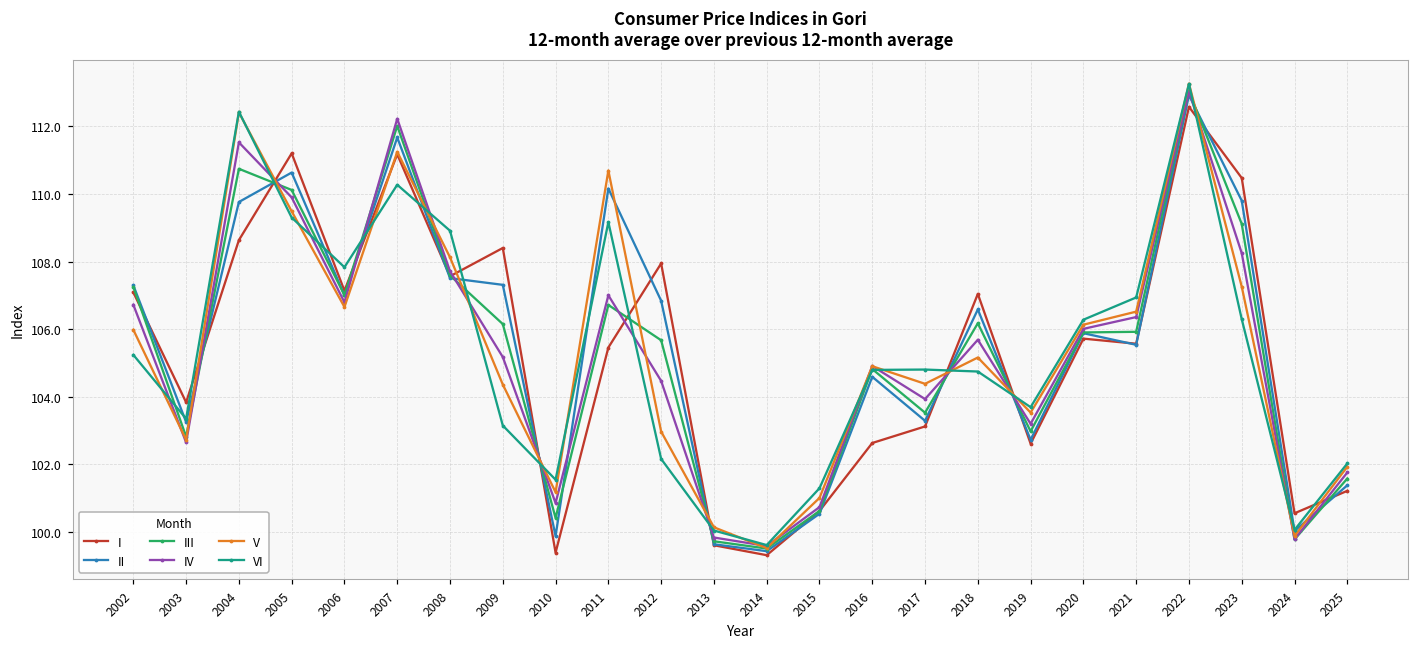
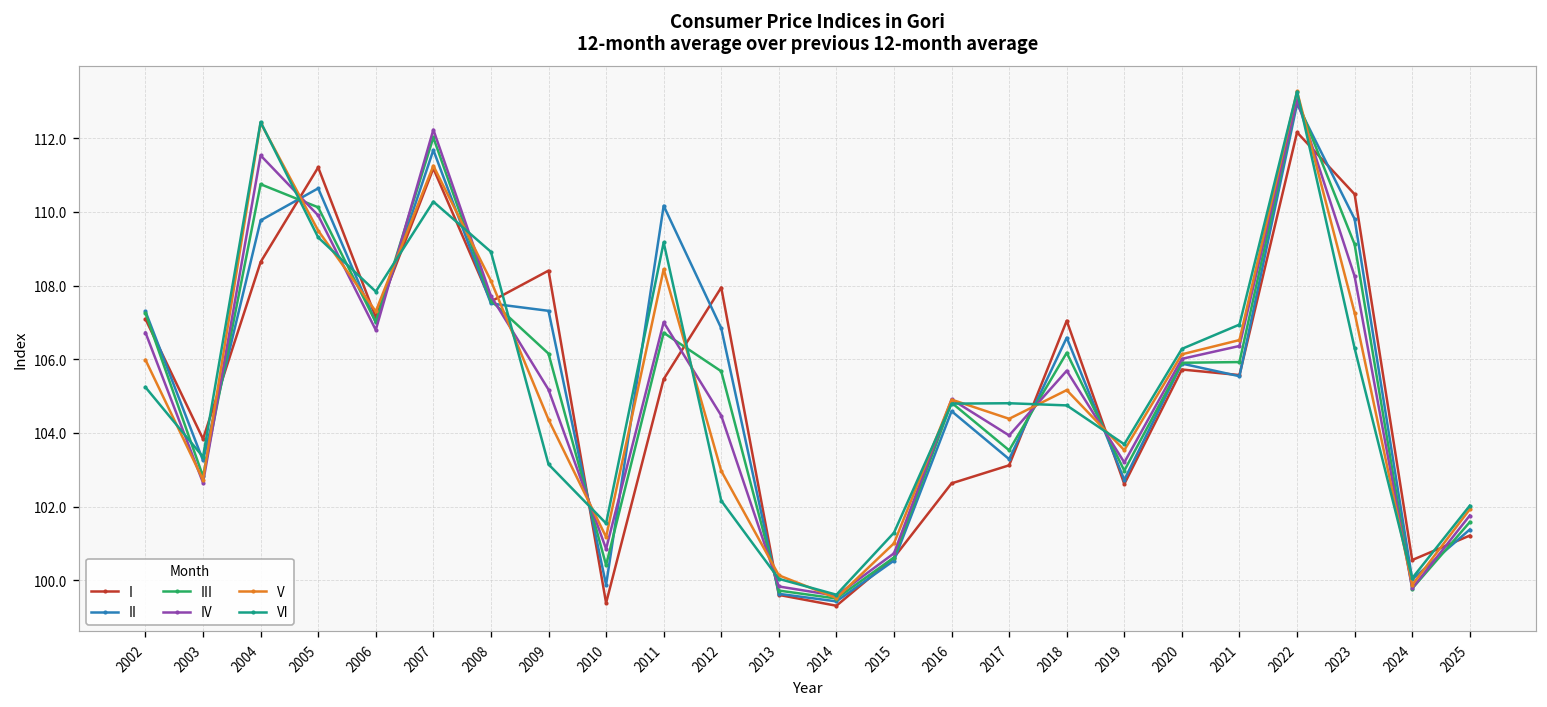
  {
    "I": {
      "2002": 107.1,
      "2003": 103.8,
      "2004": 108.6,
      "2005": 111.2,
      "2006": 107.1,
      "2009": 108.4,
      "2010": 99.4,
      "2011": 105.5,
      "2012": 107.9,
      "2014": 99.3,
      "2016": 102.6,
      "2017": 103.1,
      "2018": 107.0,
      "2019": 102.6,
      "2020": 105.7,
-     "2022": 112.6,
+     "2022": 112.2,
      "2023": 110.5,
      "2024": 100.6,
      "2025": 101.2
    },
    "II": {
      "2003": 103.3,
      "2004": 109.8,
      "2005": 110.6,
      "2007": 111.7,
      "2009": 107.3,
      "2010": 99.9,
      "2011": 110.2,
      "2012": 106.8,
      "2015": 100.5,
      "2016": 104.6,
      "2017": 103.3,
      "2018": 106.6,
      "2019": 102.7,
      "2022": 112.9,
      "2023": 109.8,
      "2025": 101.4
    },
    "IV": {
      "2002": 106.7,
      "2004": 111.5,
      "2005": 109.9,
      "2006": 106.8,
      "2007": 112.2,
      "2008": 107.7,
      "2009": 105.2,
      "2010": 100.9,
      "2011": 107.0,
      "2012": 104.5,
      "2013": 99.8,
      "2015": 100.7,
      "2017": 103.9,
      "2018": 105.7,
      "2019": 103.2,
      "2020": 106.0,
      "2021": 106.4,
      "2023": 108.3,
      "2025": 101.8
    },
    "V": {
      "2002": 106.0,
      "2005": 109.5,
-     "2006": 106.7,
+     "2006": 107.3,
      "2008": 108.1,
      "2009": 104.4,
      "2010": 101.2,
-     "2011": 110.7,
+     "2011": 108.4,
      "2012": 103.0,
      "2013": 100.1,
      "2015": 101.0,
      "2017": 104.4,
      "2018": 105.2,
      "2019": 103.5,
      "2020": 106.1,
      "2021": 106.5,
      "2023": 107.3,
      "2024": 99.9,
      "2025": 101.9
    }
  }
